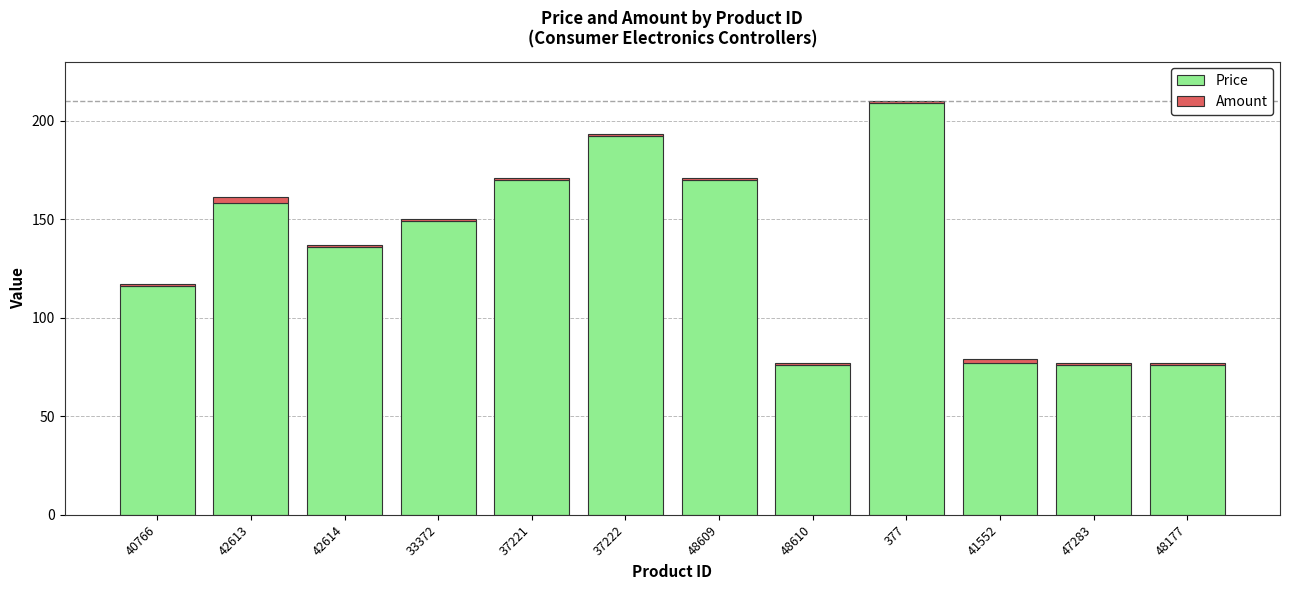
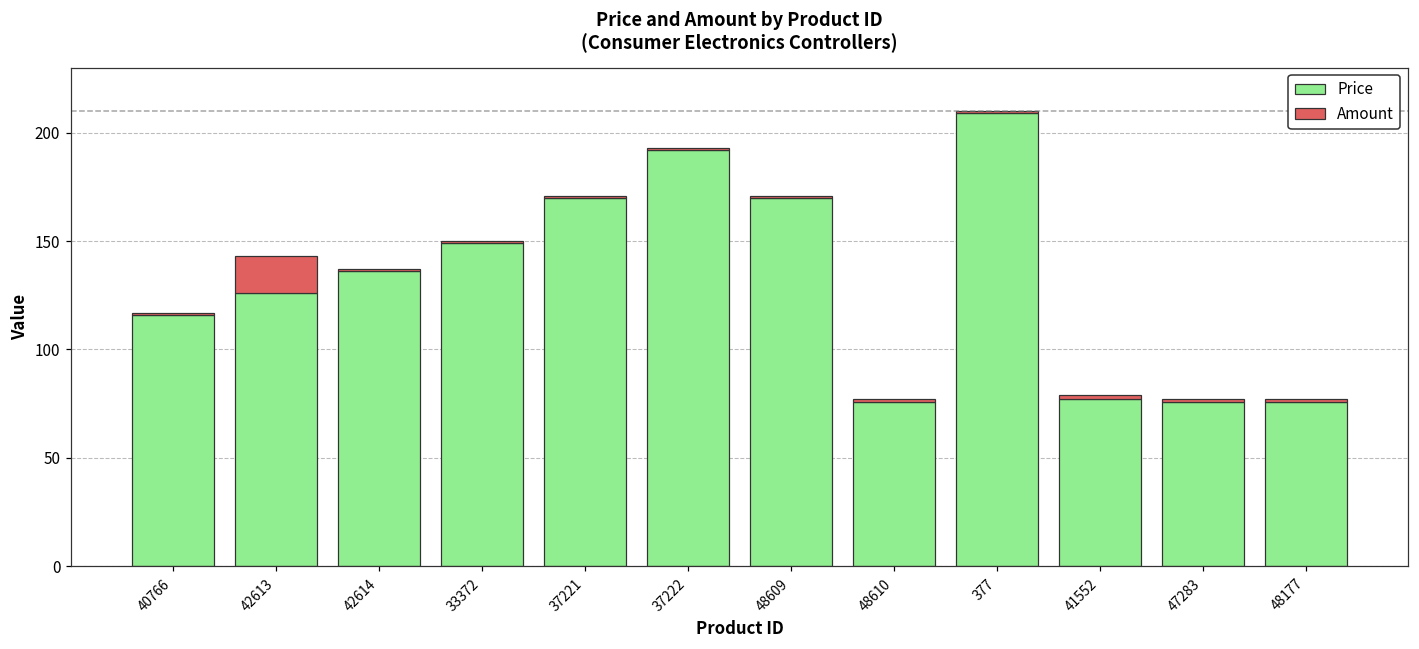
  {
    "Price": {
      "40766": 116,
-     "42613": 158,
+     "42613": 126,
      "42614": 136,
      "33372": 149,
      "37221": 170,
      "37222": 192,
      "48609": 170,
      "48610": 76,
      "377": 209,
      "41552": 77,
      "47283": 76,
      "48177": 76
    },
    "Amount": {
-     "42613": 3,
+     "42613": 17,
      "41552": 2
    }
  }
